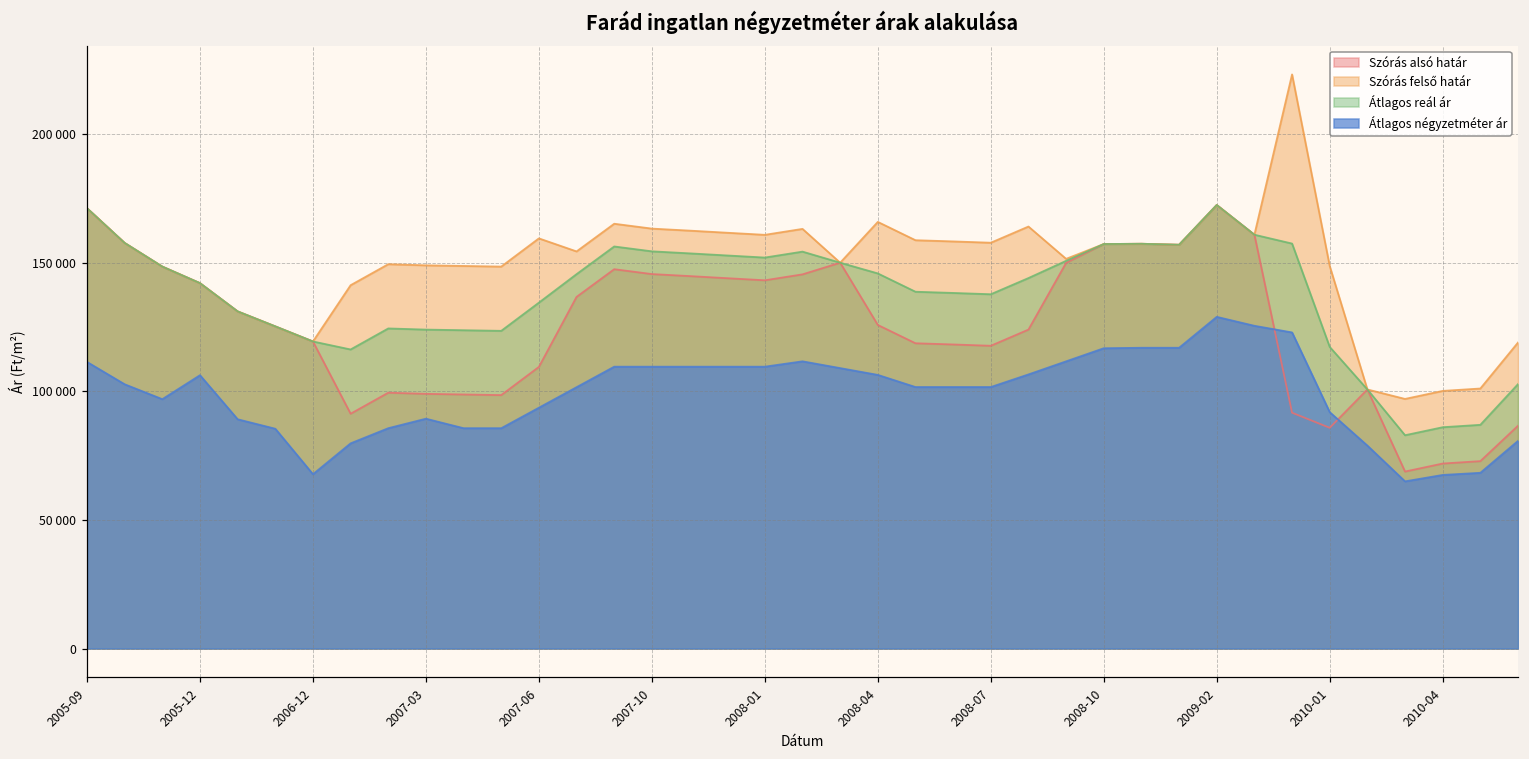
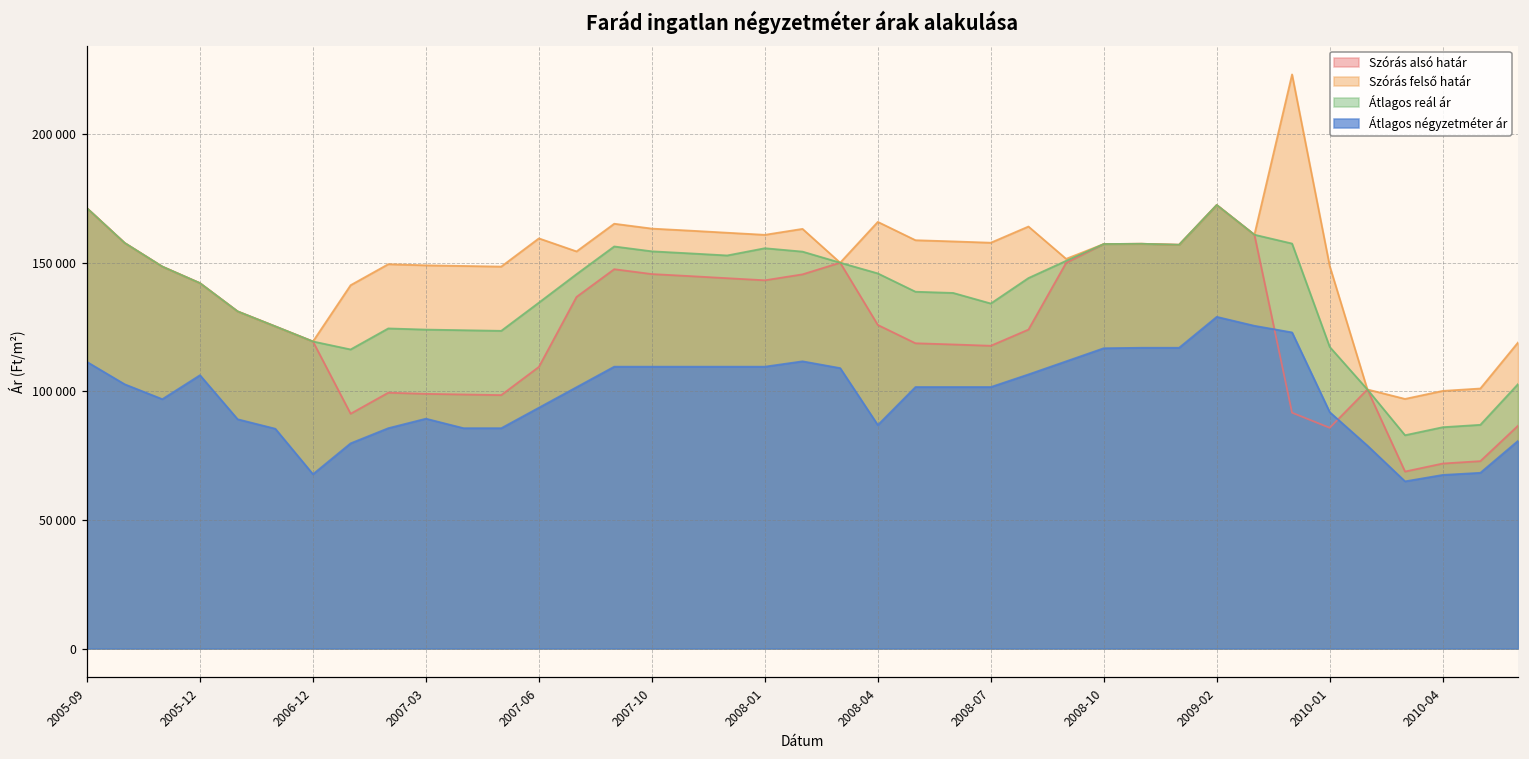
  {
    "Átlagos reál ár": {
      "2007-03": 124000,
      "2007-06": 134000,
      "2007-10": 154000,
-     "2008-01": 152000,
+     "2008-01": 156000,
      "2008-04": 146000,
-     "2008-07": 138000,
+     "2008-07": 134000,
      "2010-01": 117000,
      "2010-04": 86000
    },
    "Átlagos négyzetméter ár": {
      "2005-09": 111000,
      "2005-12": 106000,
      "2006-12": 68000,
      "2007-03": 89000,
      "2007-06": 94000,
      "2007-10": 110000,
      "2008-01": 110000,
-     "2008-04": 106000,
+     "2008-04": 87000,
      "2008-07": 102000,
      "2008-10": 117000,
      "2009-02": 129000,
      "2010-01": 92000,
      "2010-04": 67000
    }
  }
